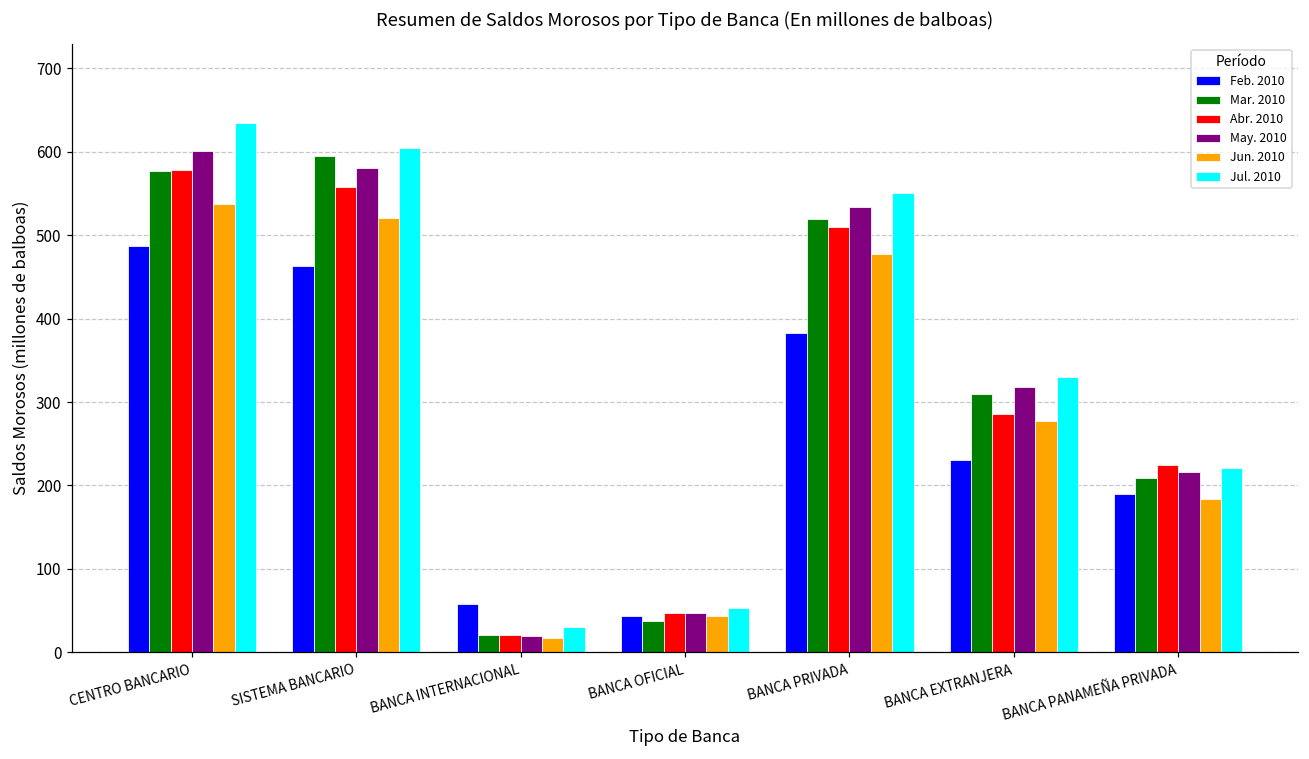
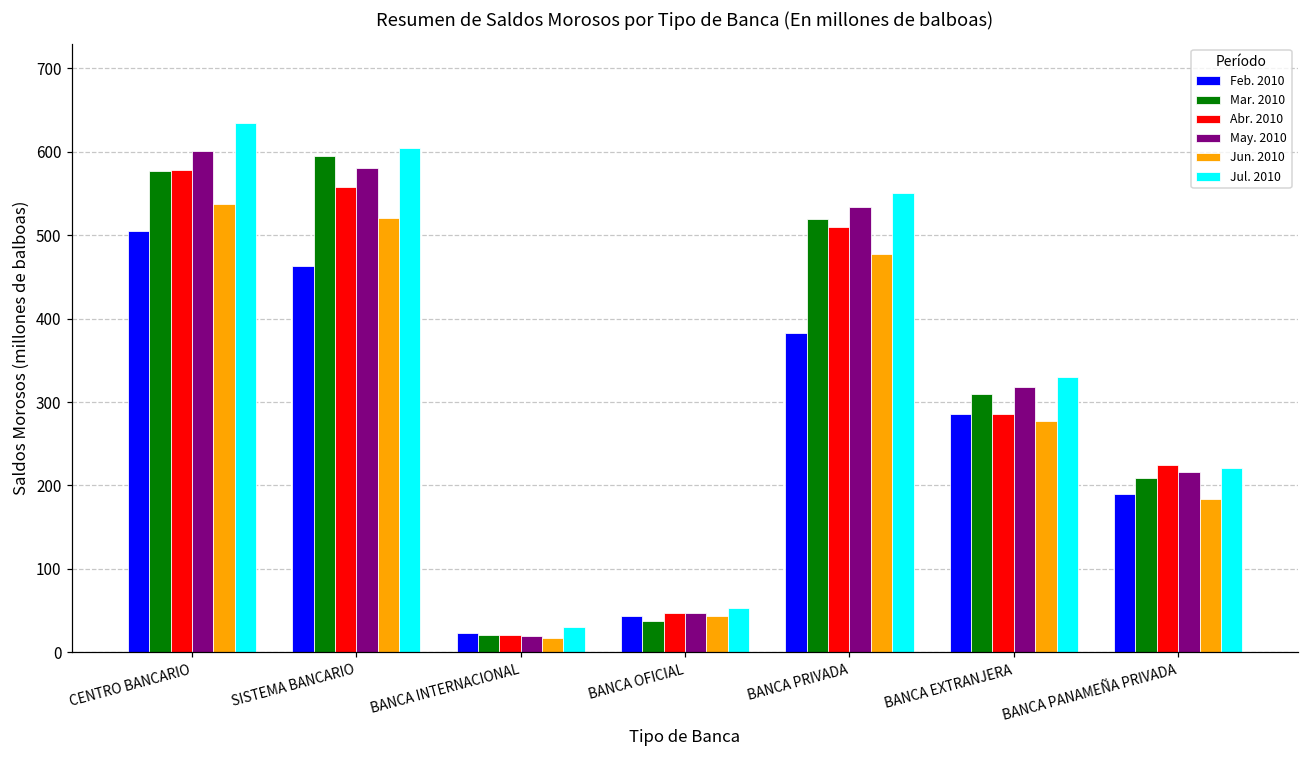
  {
    "Feb. 2010": {
-     "CENTRO BANCARIO": 490,
+     "CENTRO BANCARIO": 500,
      "SISTEMA BANCARIO": 460,
-     "BANCA INTERNACIONAL": 60,
+     "BANCA INTERNACIONAL": 20,
      "BANCA OFICIAL": 40,
      "BANCA PRIVADA": 380,
-     "BANCA EXTRANJERA": 230,
+     "BANCA EXTRANJERA": 290,
      "BANCA PANAMEÑA PRIVADA": 190
    },
    "Mar. 2010": {
      "CENTRO BANCARIO": 580,
      "SISTEMA BANCARIO": 600,
      "BANCA INTERNACIONAL": 20,
      "BANCA OFICIAL": 40,
      "BANCA PRIVADA": 520,
      "BANCA EXTRANJERA": 310,
      "BANCA PANAMEÑA PRIVADA": 210
    },
    "Abr. 2010": {
      "CENTRO BANCARIO": 580,
      "SISTEMA BANCARIO": 560,
      "BANCA INTERNACIONAL": 20,
      "BANCA OFICIAL": 50,
      "BANCA PRIVADA": 510,
      "BANCA EXTRANJERA": 290,
      "BANCA PANAMEÑA PRIVADA": 220
    },
    "May. 2010": {
      "CENTRO BANCARIO": 600,
      "SISTEMA BANCARIO": 580,
      "BANCA INTERNACIONAL": 20,
      "BANCA OFICIAL": 50,
      "BANCA PRIVADA": 530,
      "BANCA EXTRANJERA": 320,
      "BANCA PANAMEÑA PRIVADA": 220
    },
    "Jun. 2010": {
      "CENTRO BANCARIO": 540,
      "SISTEMA BANCARIO": 520,
      "BANCA INTERNACIONAL": 20,
      "BANCA OFICIAL": 40,
      "BANCA PRIVADA": 480,
      "BANCA EXTRANJERA": 280,
      "BANCA PANAMEÑA PRIVADA": 180
    },
    "Jul. 2010": {
      "CENTRO BANCARIO": 630,
      "SISTEMA BANCARIO": 600,
      "BANCA INTERNACIONAL": 30,
      "BANCA OFICIAL": 50,
      "BANCA PRIVADA": 550,
      "BANCA EXTRANJERA": 330,
      "BANCA PANAMEÑA PRIVADA": 220
    }
  }
